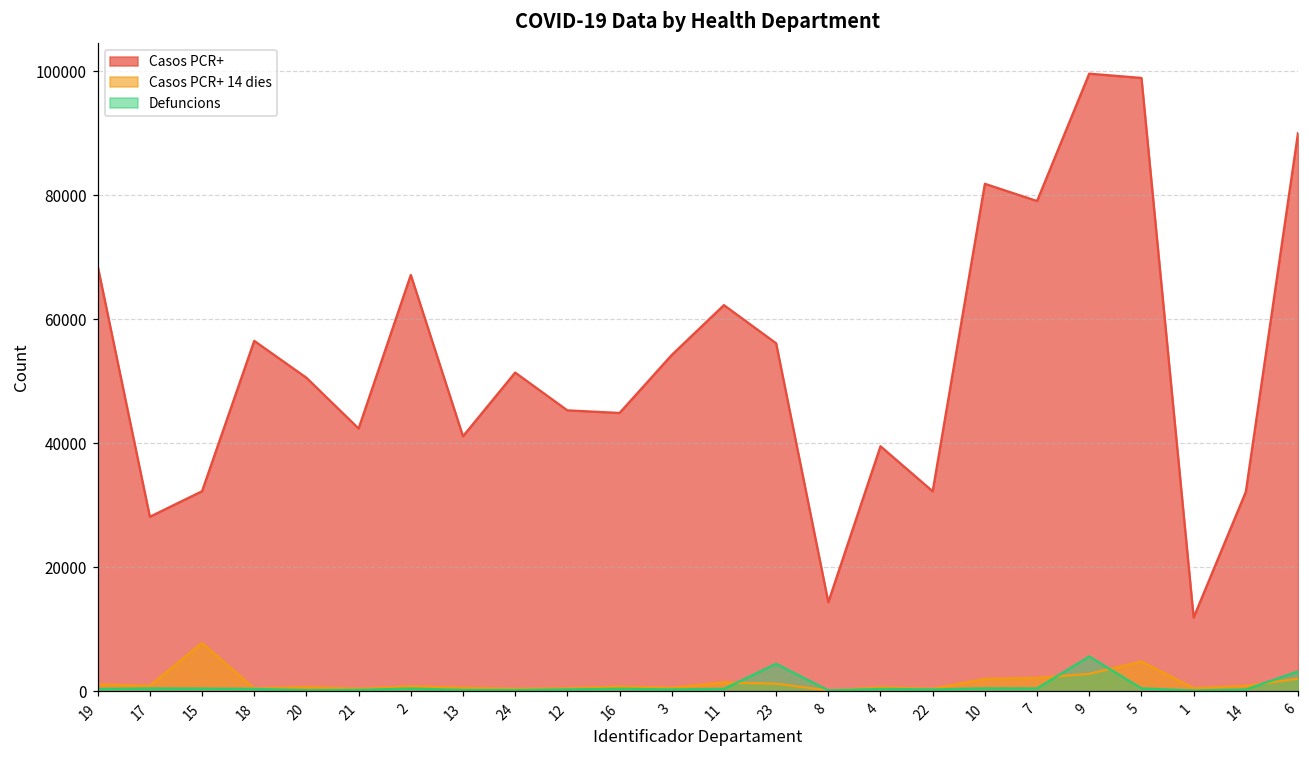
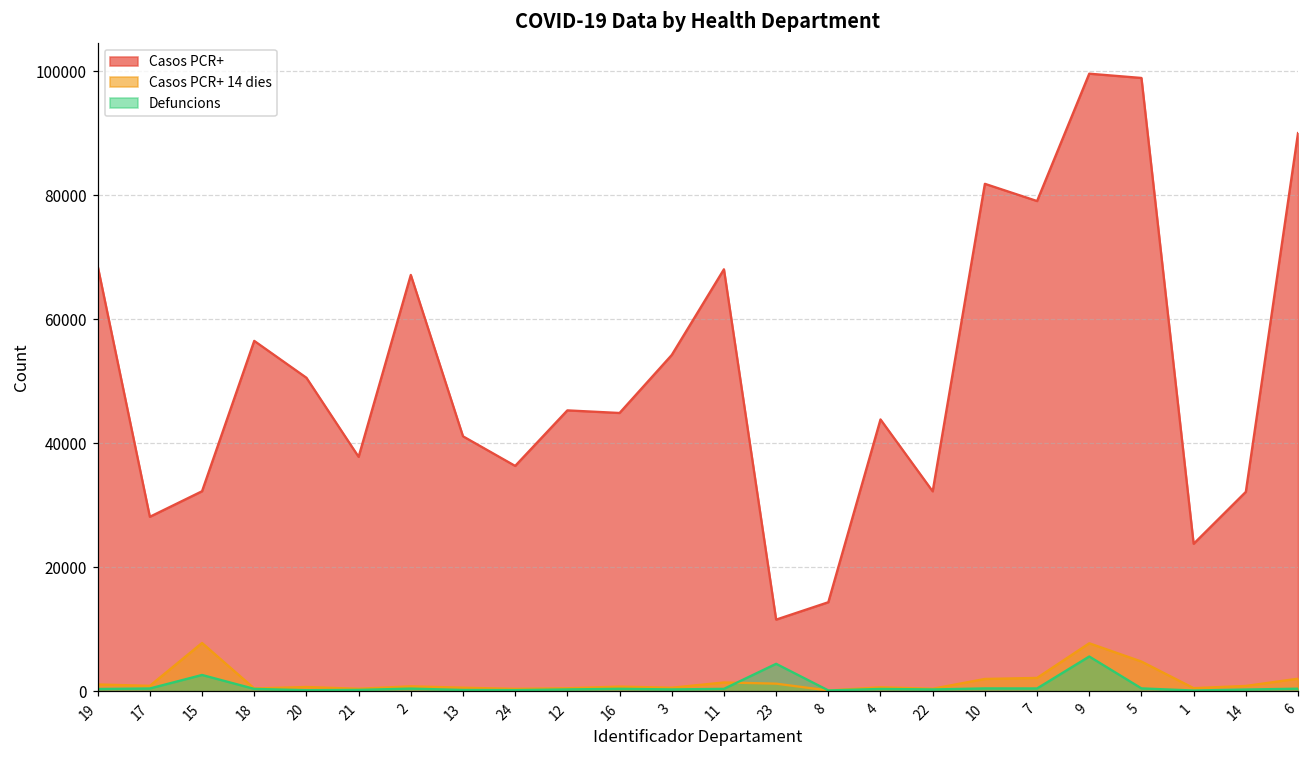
  {
    "Casos PCR+": {
      "19": 69000,
      "17": 28000,
      "15": 32000,
      "18": 57000,
      "20": 51000,
-     "21": 42000,
+     "21": 38000,
      "2": 67000,
      "13": 41000,
-     "24": 51000,
+     "24": 36000,
      "12": 45000,
      "16": 45000,
      "3": 54000,
-     "11": 62000,
-     "23": 56000,
+     "11": 68000,
+     "23": 12000,
      "8": 14000,
-     "4": 40000,
+     "4": 44000,
      "22": 32000,
      "10": 82000,
      "7": 79000,
      "9": 100000,
      "5": 99000,
-     "1": 12000,
+     "1": 24000,
      "14": 32000,
      "6": 90000
    },
    "Casos PCR+ 14 dies": {
      "19": 1000,
      "15": 8000,
      "20": 1000,
      "11": 1000,
      "23": 1000,
      "10": 2000,
      "7": 2000,
-     "9": 3000,
+     "9": 8000,
      "5": 5000,
      "14": 1000,
      "6": 2000
    },
    "Defuncions": {
      "19": 0,
-     "15": 0,
+     "15": 3000,
      "20": 0,
      "11": 0,
      "23": 4000,
      "10": 1000,
      "7": 0,
      "9": 6000,
      "5": 1000,
      "14": 0,
-     "6": 3000
+     "6": 0
    }
  }
